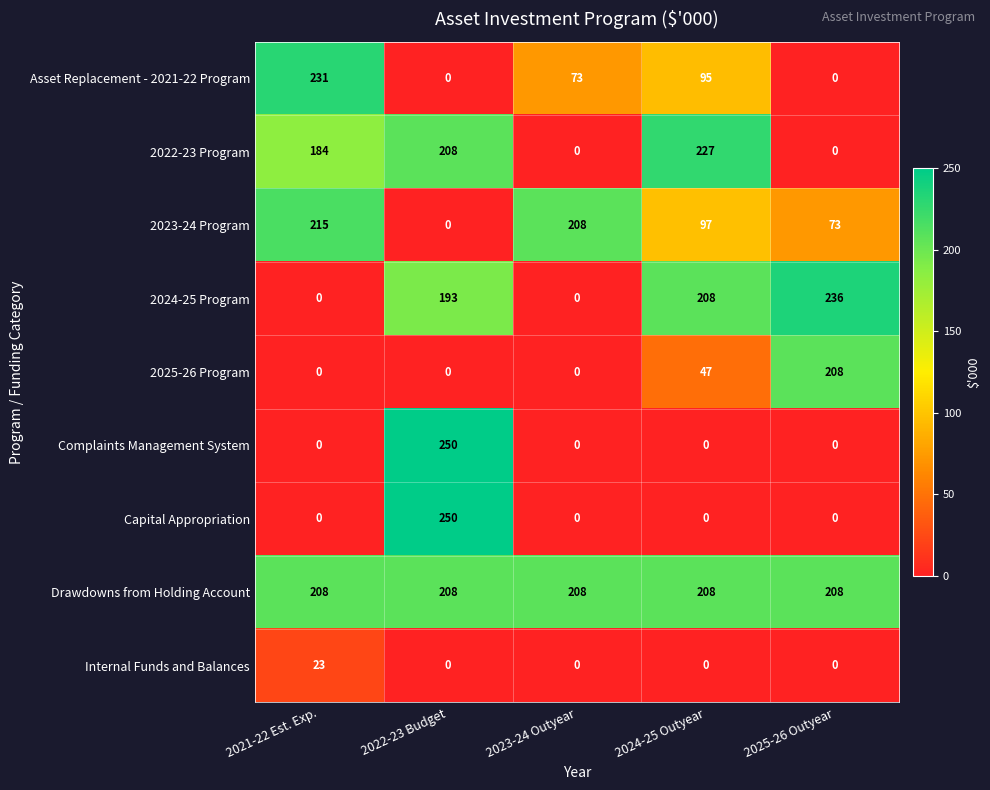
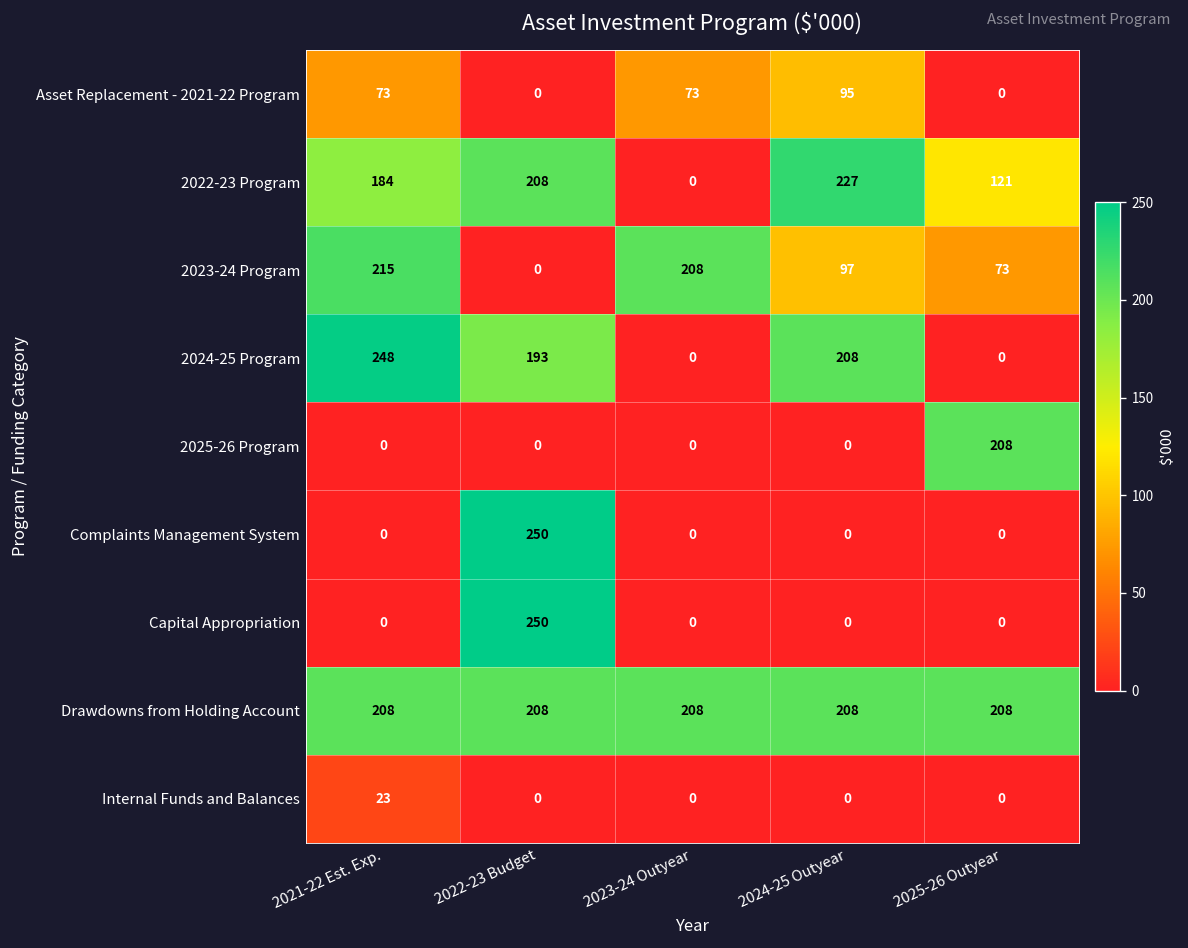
  {
    "Asset Replacement - 2021-22 Program": {
-     "2021-22 Est. Exp.": 231,
+     "2021-22 Est. Exp.": 73,
      "2022-23 Budget": 0,
      "2023-24 Outyear": 73,
      "2024-25 Outyear": 95,
      "2025-26 Outyear": 0
    },
    "2022-23 Program": {
      "2021-22 Est. Exp.": 184,
      "2022-23 Budget": 208,
      "2023-24 Outyear": 0,
      "2024-25 Outyear": 227,
-     "2025-26 Outyear": 0
+     "2025-26 Outyear": 121
    },
    "2023-24 Program": {
      "2021-22 Est. Exp.": 215,
      "2022-23 Budget": 0,
      "2023-24 Outyear": 208,
      "2024-25 Outyear": 97,
      "2025-26 Outyear": 73
    },
    "2024-25 Program": {
-     "2021-22 Est. Exp.": 0,
+     "2021-22 Est. Exp.": 248,
      "2022-23 Budget": 193,
      "2023-24 Outyear": 0,
      "2024-25 Outyear": 208,
-     "2025-26 Outyear": 236
+     "2025-26 Outyear": 0
    },
    "2025-26 Program": {
      "2021-22 Est. Exp.": 0,
      "2022-23 Budget": 0,
      "2023-24 Outyear": 0,
-     "2024-25 Outyear": 47,
+     "2024-25 Outyear": 0,
      "2025-26 Outyear": 208
    },
    "Complaints Management System": {
      "2021-22 Est. Exp.": 0,
      "2022-23 Budget": 250,
      "2023-24 Outyear": 0,
      "2024-25 Outyear": 0,
      "2025-26 Outyear": 0
    },
    "Capital Appropriation": {
      "2021-22 Est. Exp.": 0,
      "2022-23 Budget": 250,
      "2023-24 Outyear": 0,
      "2024-25 Outyear": 0,
      "2025-26 Outyear": 0
    },
    "Drawdowns from Holding Account": {
      "2021-22 Est. Exp.": 208,
      "2022-23 Budget": 208,
      "2023-24 Outyear": 208,
      "2024-25 Outyear": 208,
      "2025-26 Outyear": 208
    },
    "Internal Funds and Balances": {
      "2021-22 Est. Exp.": 23,
      "2022-23 Budget": 0,
      "2023-24 Outyear": 0,
      "2024-25 Outyear": 0,
      "2025-26 Outyear": 0
    }
  }
